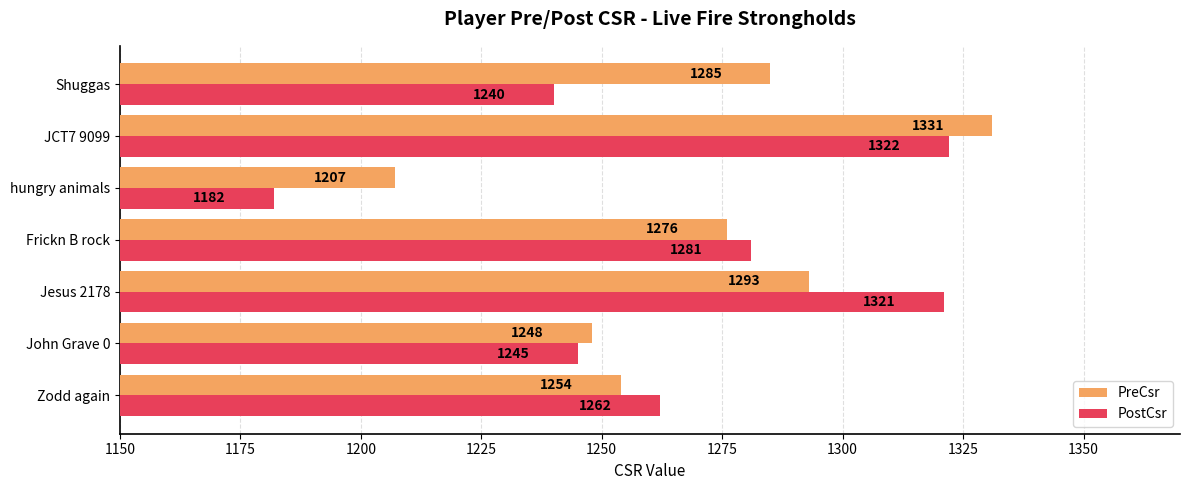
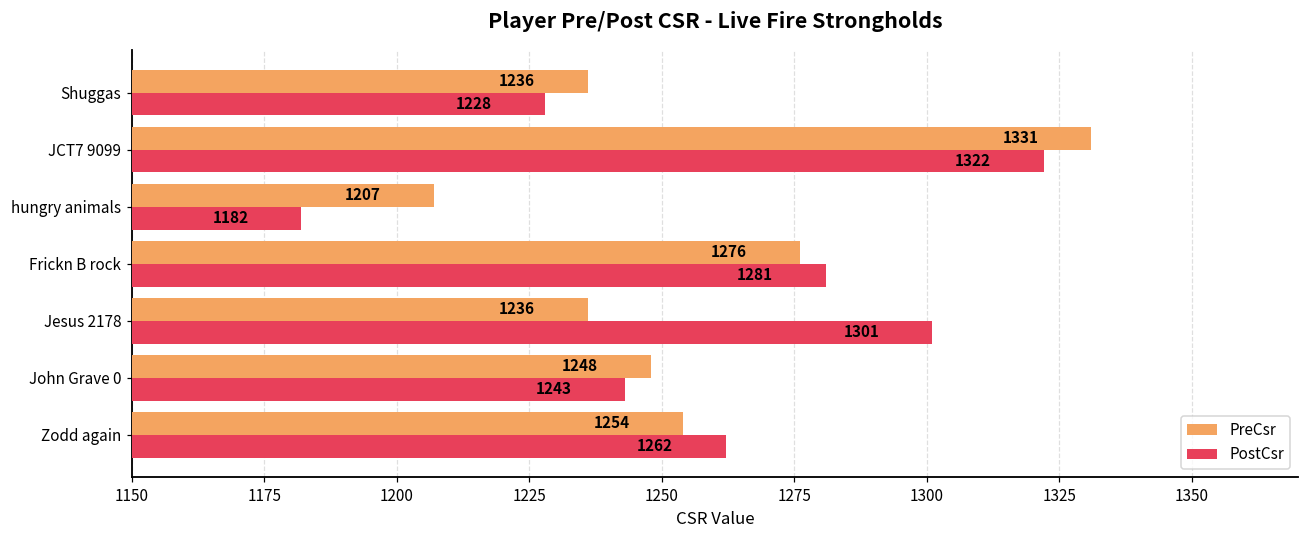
  {
    "PreCsr": {
-     "Shuggas": 1285,
+     "Shuggas": 1236,
      "JCT7 9099": 1331,
      "hungry animals": 1207,
      "Frickn B rock": 1276,
-     "Jesus 2178": 1293,
+     "Jesus 2178": 1236,
      "John Grave 0": 1248,
      "Zodd again": 1254
    },
    "PostCsr": {
-     "Shuggas": 1240,
+     "Shuggas": 1228,
      "JCT7 9099": 1322,
      "hungry animals": 1182,
      "Frickn B rock": 1281,
-     "Jesus 2178": 1321,
-     "John Grave 0": 1245,
+     "Jesus 2178": 1301,
+     "John Grave 0": 1243,
      "Zodd again": 1262
    }
  }
